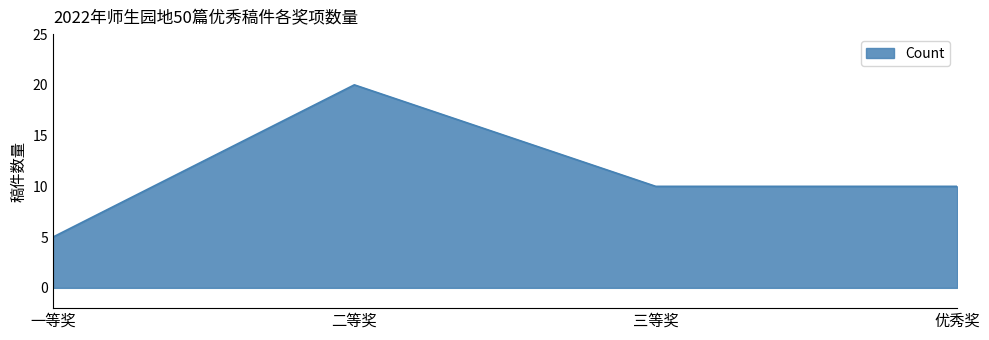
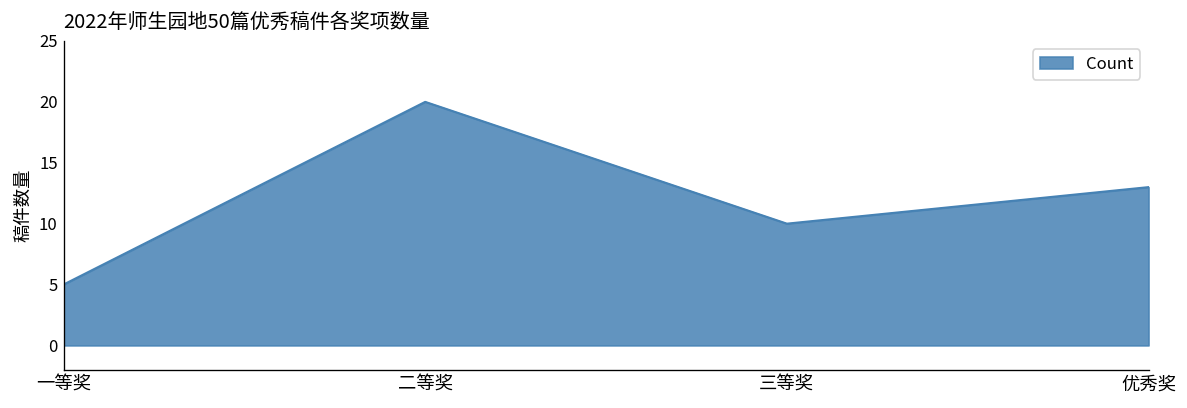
  {
    "一等奖": 5,
    "二等奖": 20,
    "三等奖": 10,
-   "优秀奖": 10
+   "优秀奖": 13
  }
